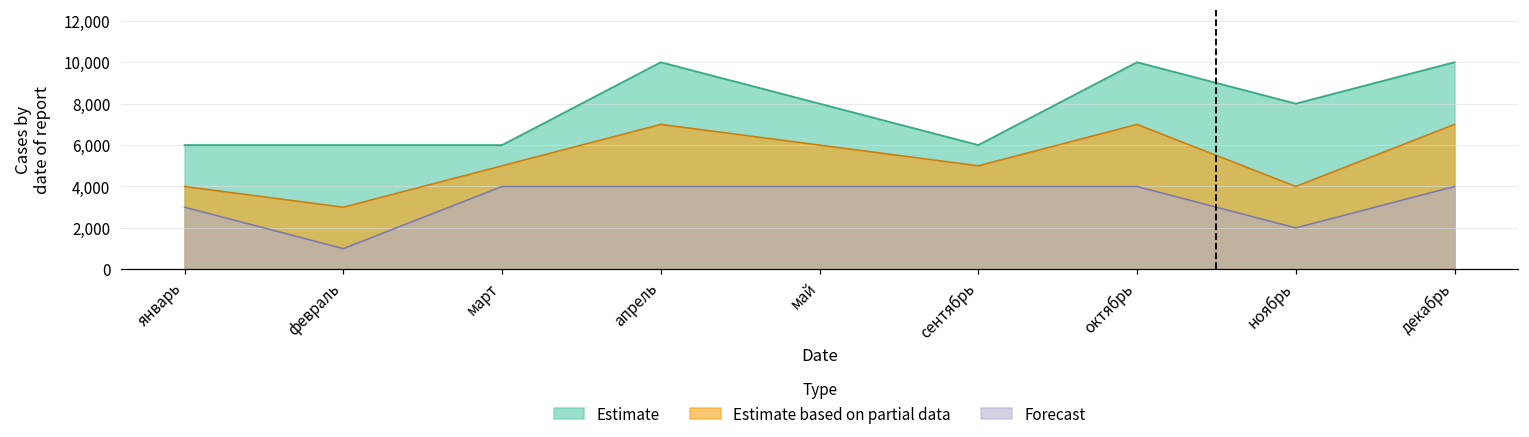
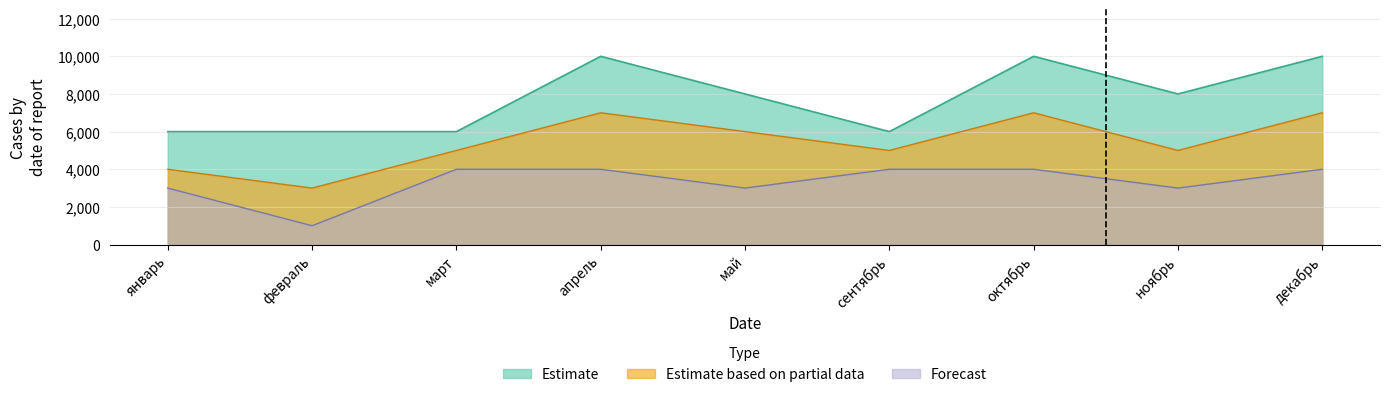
  {
    "Estimate": {
      "январь": "6,000",
      "февраль": "6,000",
      "март": "6,000",
      "апрель": "10,000",
      "май": "8,000",
      "сентябрь": "6,000",
      "октябрь": "10,000",
      "ноябрь": "8,000",
      "декабрь": "10,000"
    },
    "Estimate based on partial data": {
      "январь": "4,000",
      "февраль": "3,000",
      "март": "5,000",
      "апрель": "7,000",
      "май": "6,000",
      "сентябрь": "5,000",
      "октябрь": "7,000",
-     "ноябрь": "4,000",
+     "ноябрь": "5,000",
      "декабрь": "7,000"
    },
    "Forecast": {
      "январь": "3,000",
      "февраль": "1,000",
      "март": "4,000",
      "апрель": "4,000",
-     "май": "4,000",
+     "май": "3,000",
      "сентябрь": "4,000",
      "октябрь": "4,000",
-     "ноябрь": "2,000",
+     "ноябрь": "3,000",
      "декабрь": "4,000"
    }
  }
